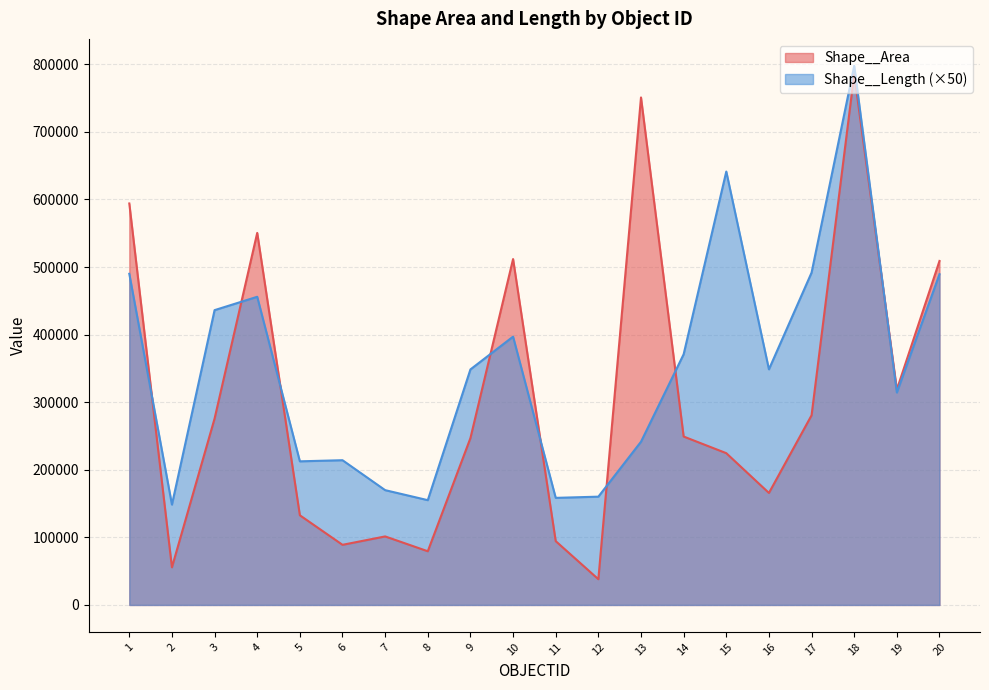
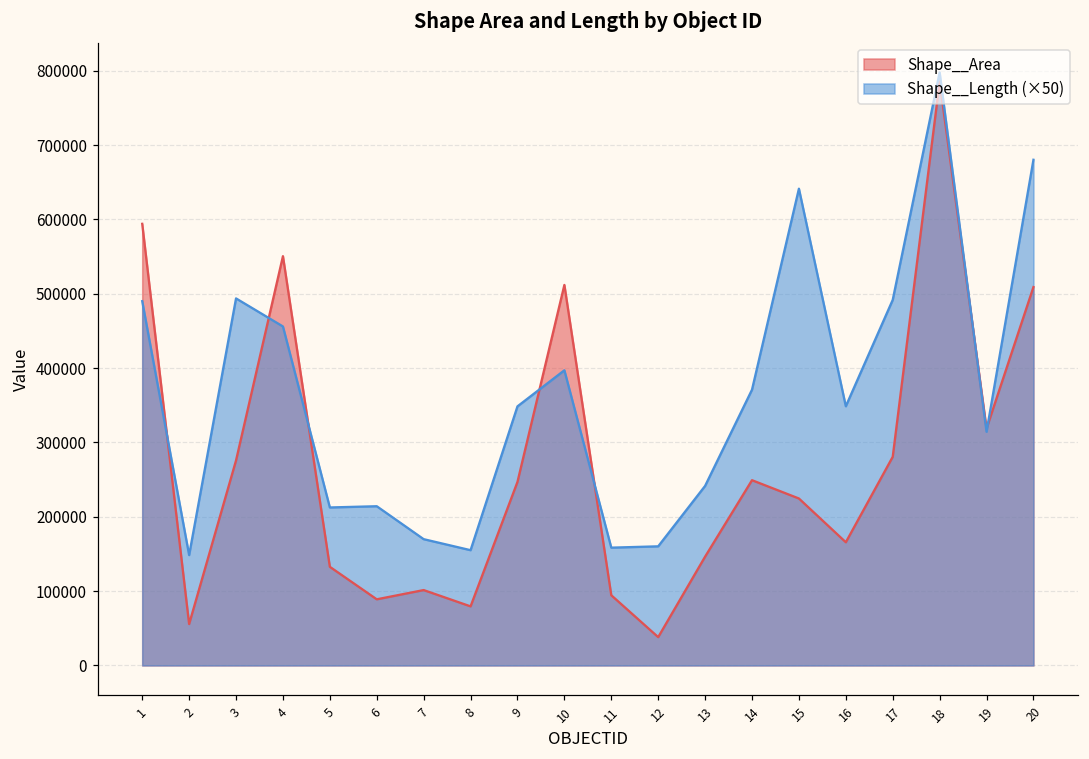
  {
    "Shape__Area": {
      "1": 590000,
      "2": 60000,
      "3": 280000,
      "4": 550000,
      "5": 130000,
      "6": 90000,
      "7": 100000,
      "8": 80000,
      "9": 250000,
      "10": 510000,
      "11": 90000,
      "12": 40000,
-     "13": 750000,
+     "13": 150000,
      "14": 250000,
      "15": 220000,
      "16": 170000,
      "17": 280000,
      "19": 320000,
      "20": 510000
    },
    "Shape__Length (×50)": {
      "1": 490000,
      "2": 150000,
-     "3": 440000,
+     "3": 490000,
      "4": 460000,
      "5": 210000,
      "6": 210000,
      "7": 170000,
      "8": 160000,
      "9": 350000,
      "10": 400000,
      "11": 160000,
      "12": 160000,
      "13": 240000,
      "14": 370000,
      "15": 640000,
      "16": 350000,
      "17": 490000,
      "19": 310000,
-     "20": 490000
+     "20": 680000
    }
  }
